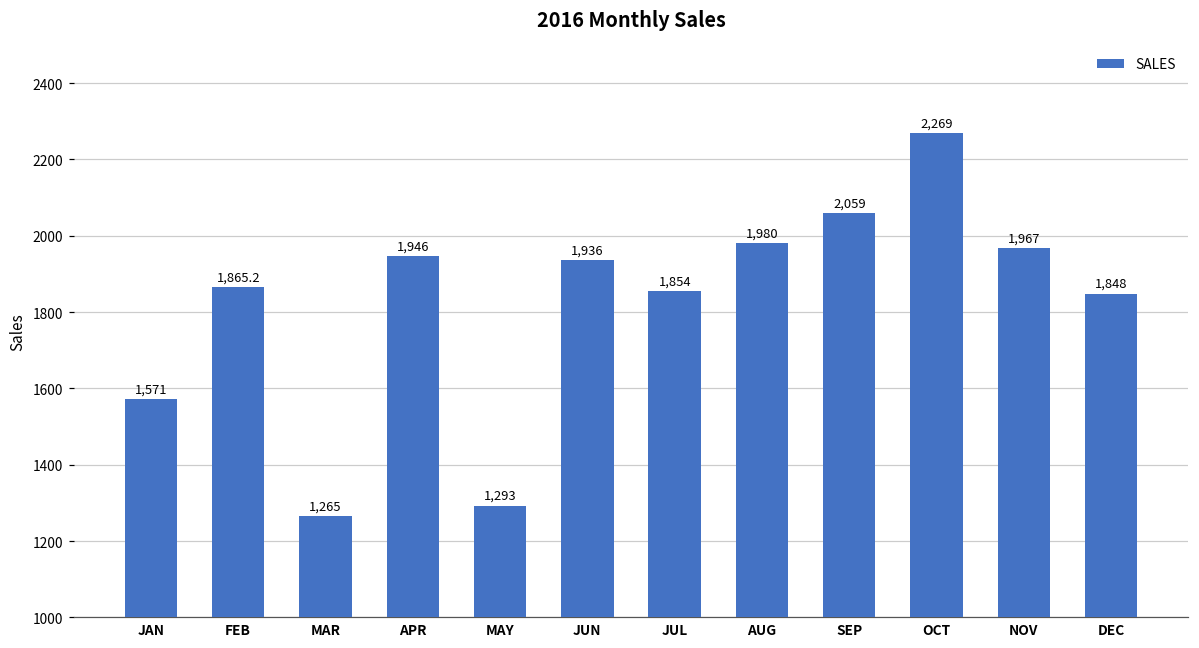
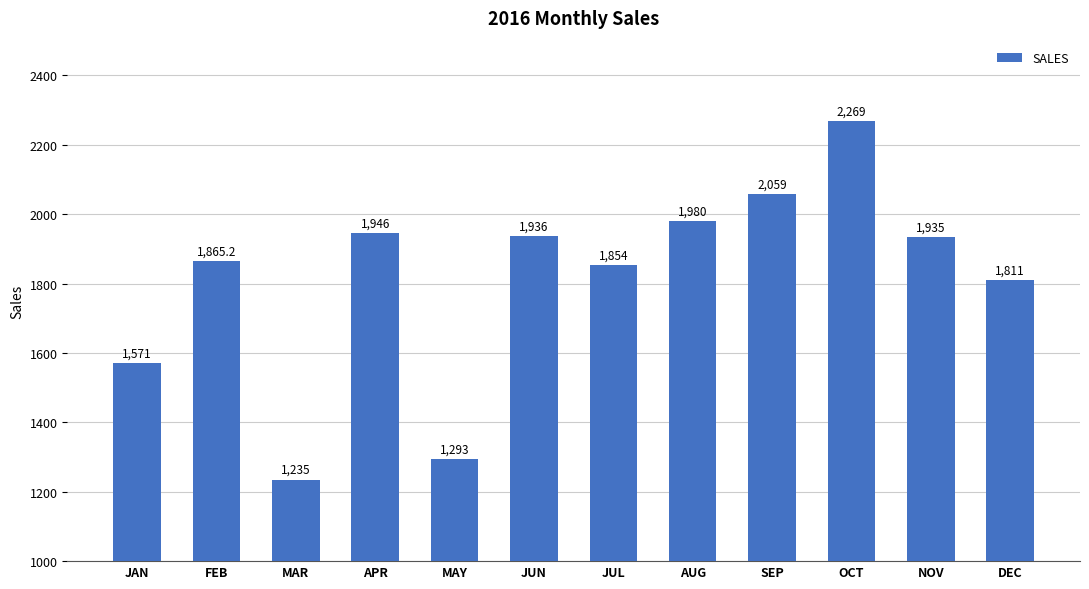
  {
    "JAN": "1,571",
    "FEB": "1,865.2",
-   "MAR": "1,265",
+   "MAR": "1,235",
    "APR": "1,946",
    "MAY": "1,293",
    "JUN": "1,936",
    "JUL": "1,854",
    "AUG": "1,980",
    "SEP": "2,059",
    "OCT": "2,269",
-   "NOV": "1,967",
-   "DEC": "1,848"
+   "NOV": "1,935",
+   "DEC": "1,811"
  }
